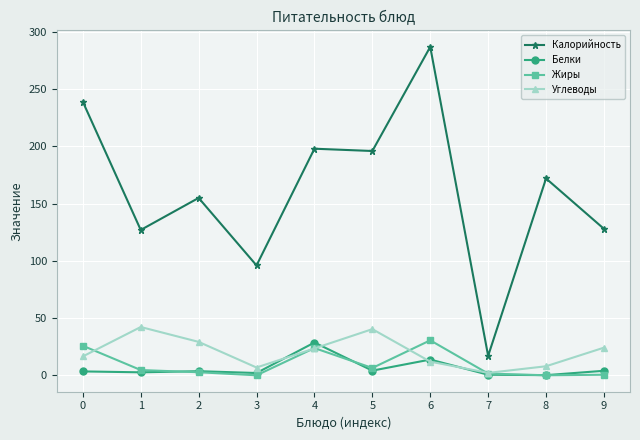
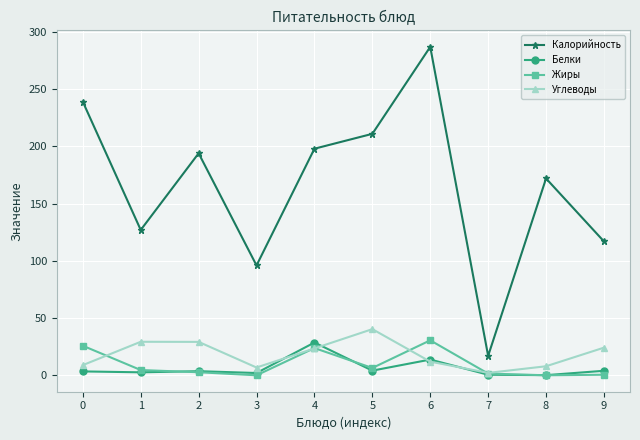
  {
    "Калорийность": {
      "0": 239,
      "1": 127,
-     "2": 155,
+     "2": 194,
      "3": 96,
      "4": 198,
-     "5": 196,
+     "5": 211,
      "6": 287,
      "7": 17,
      "8": 172,
-     "9": 128
+     "9": 117
    },
    "Белки": {
      "0": 3,
      "4": 29,
      "5": 4,
      "9": 4
    },
    "Жиры": {
      "0": 26,
      "5": 6,
      "6": 31,
      "9": 1
    },
    "Углеводы": {
-     "0": 17,
-     "1": 42,
+     "0": 9,
+     "1": 29,
      "2": 29,
      "3": 7,
      "5": 40,
      "8": 8,
      "9": 24
    }
  }
